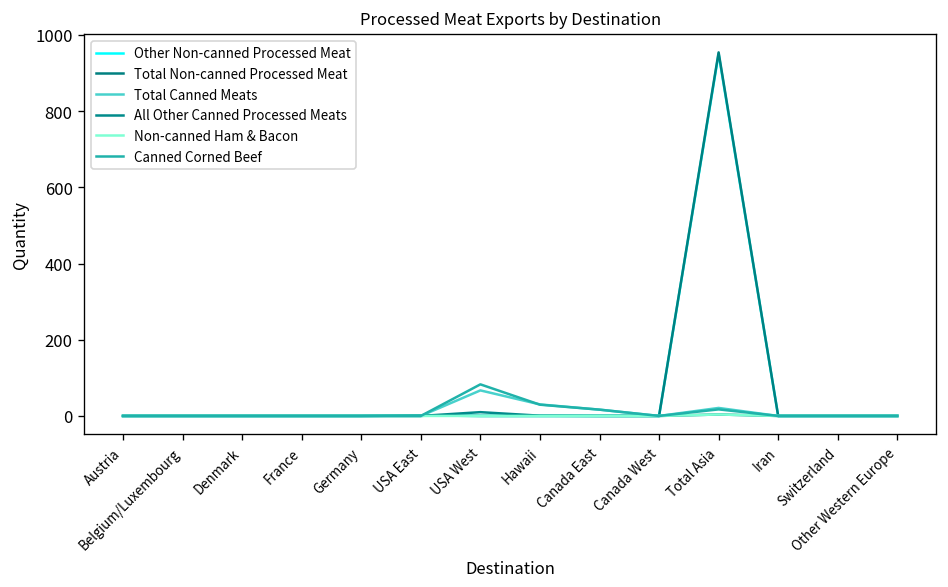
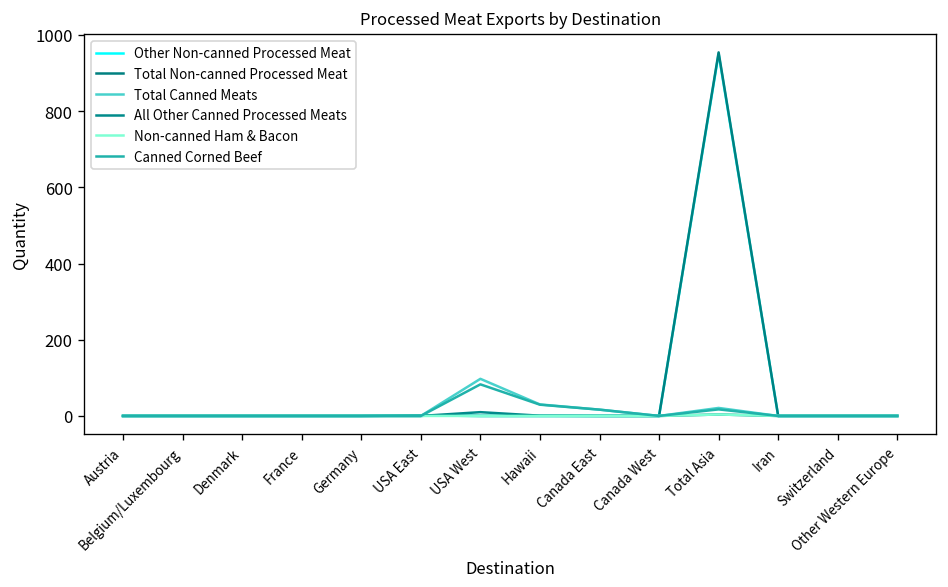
  {
    "Total Canned Meats": {
-     "USA West": 70
+     "USA West": 100
    }
  }
